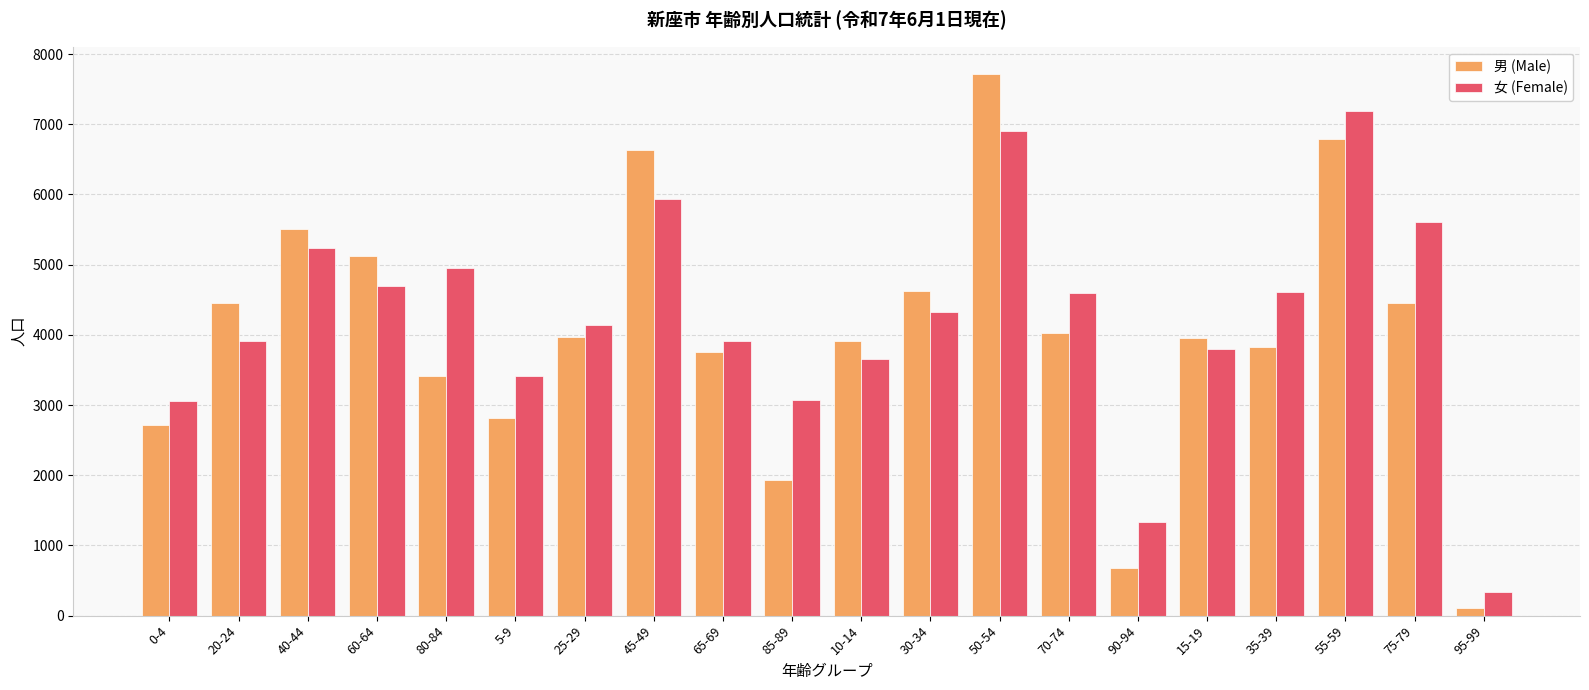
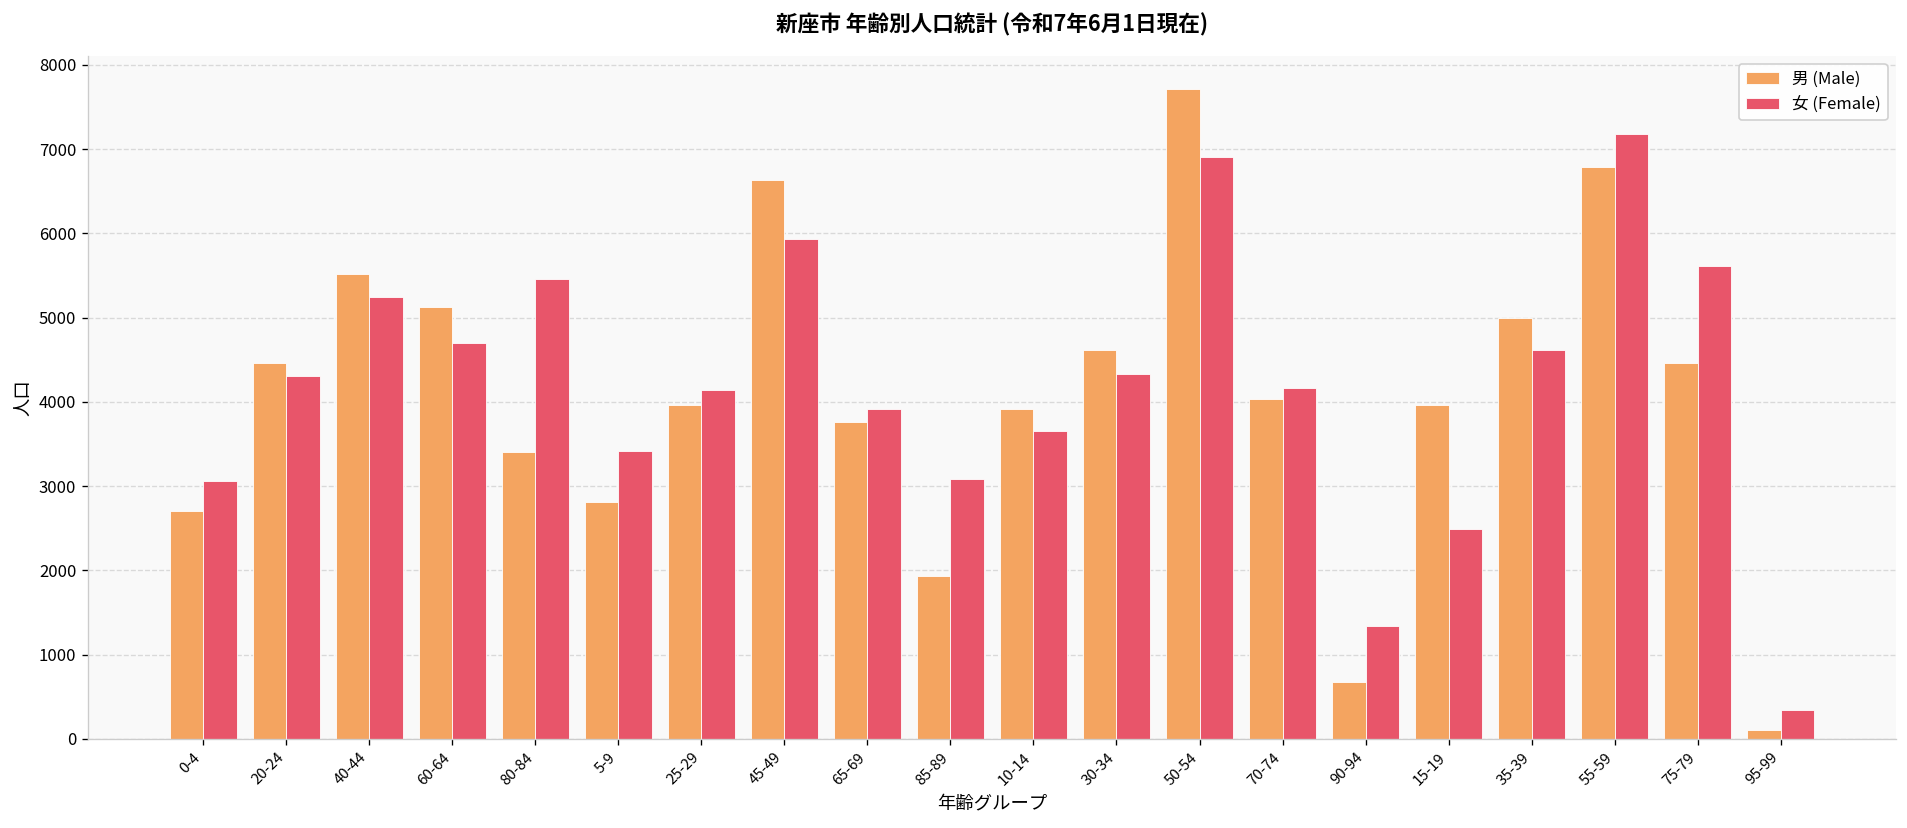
  {
    "男 (Male)": {
      "0-4": 2700,
      "20-24": 4500,
      "40-44": 5500,
      "60-64": 5100,
      "80-84": 3400,
      "5-9": 2800,
      "25-29": 4000,
      "45-49": 6600,
      "65-69": 3800,
      "85-89": 1900,
      "10-14": 3900,
      "30-34": 4600,
      "50-54": 7700,
      "70-74": 4000,
      "90-94": 700,
      "15-19": 4000,
-     "35-39": 3800,
+     "35-39": 5000,
      "55-59": 6800,
      "75-79": 4500,
      "95-99": 100
    },
    "女 (Female)": {
      "0-4": 3100,
-     "20-24": 3900,
+     "20-24": 4300,
      "40-44": 5200,
      "60-64": 4700,
-     "80-84": 5000,
+     "80-84": 5500,
      "5-9": 3400,
      "25-29": 4100,
      "45-49": 5900,
      "65-69": 3900,
      "85-89": 3100,
      "10-14": 3700,
      "30-34": 4300,
      "50-54": 6900,
-     "70-74": 4600,
+     "70-74": 4200,
      "90-94": 1300,
-     "15-19": 3800,
+     "15-19": 2500,
      "35-39": 4600,
      "55-59": 7200,
      "75-79": 5600,
      "95-99": 300
    }
  }
